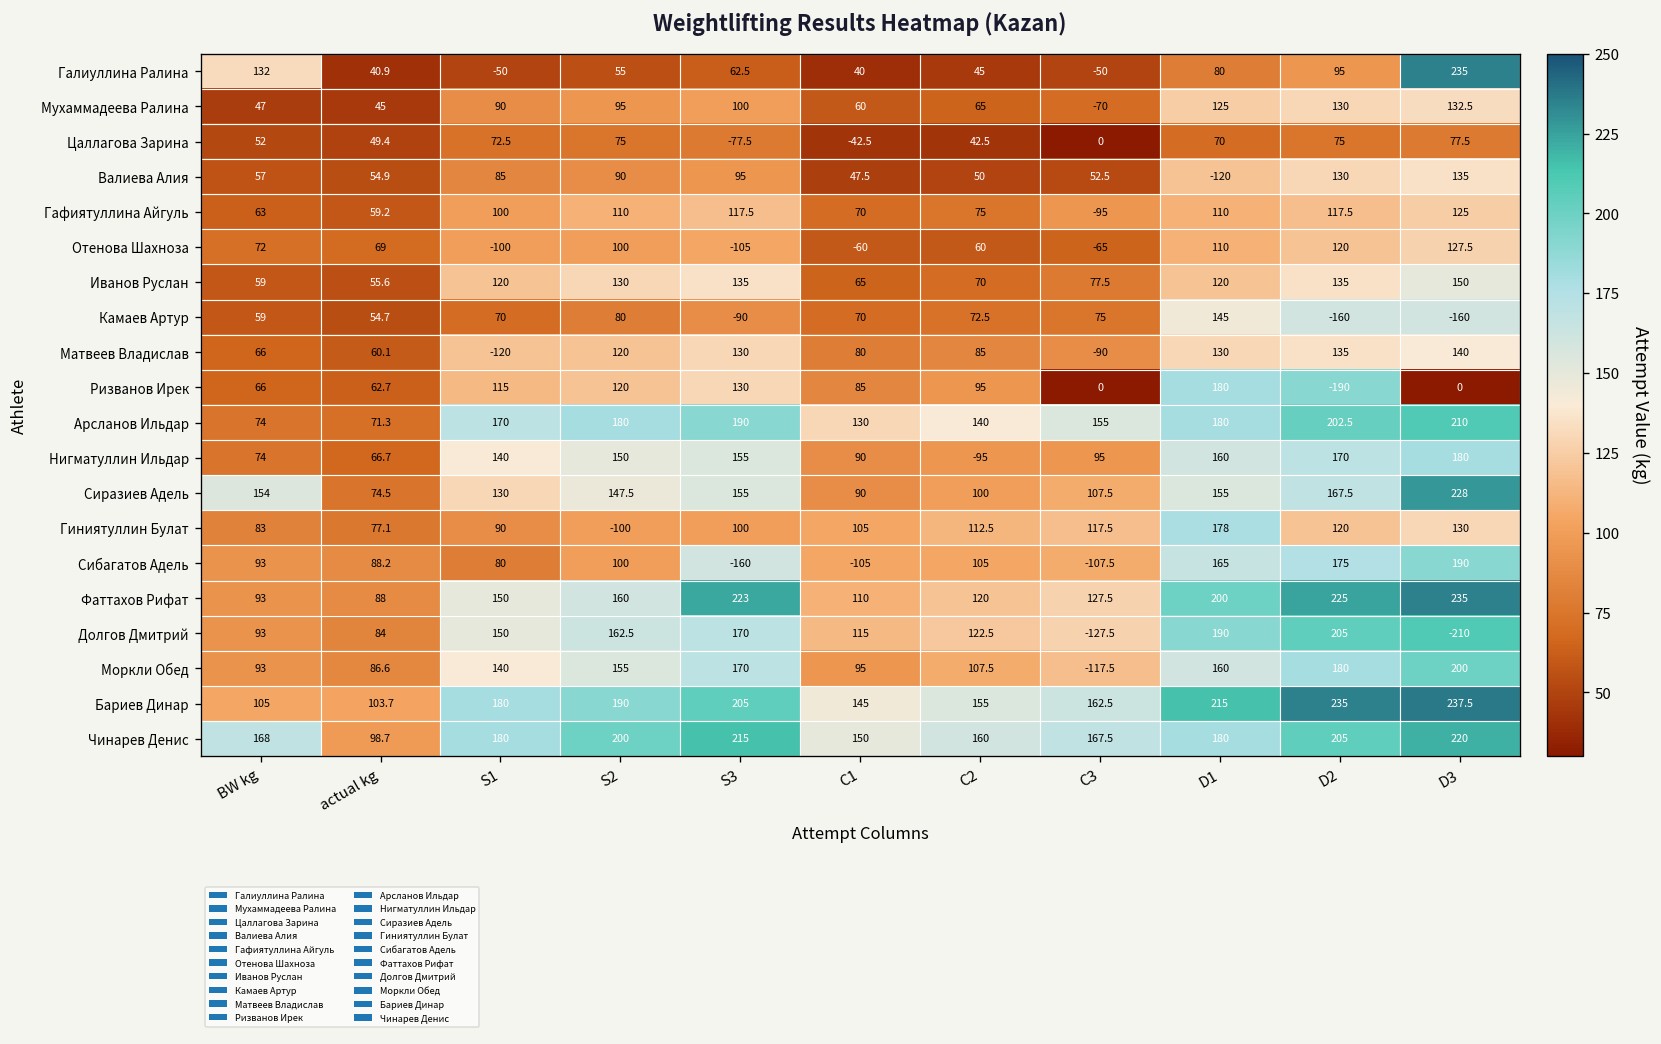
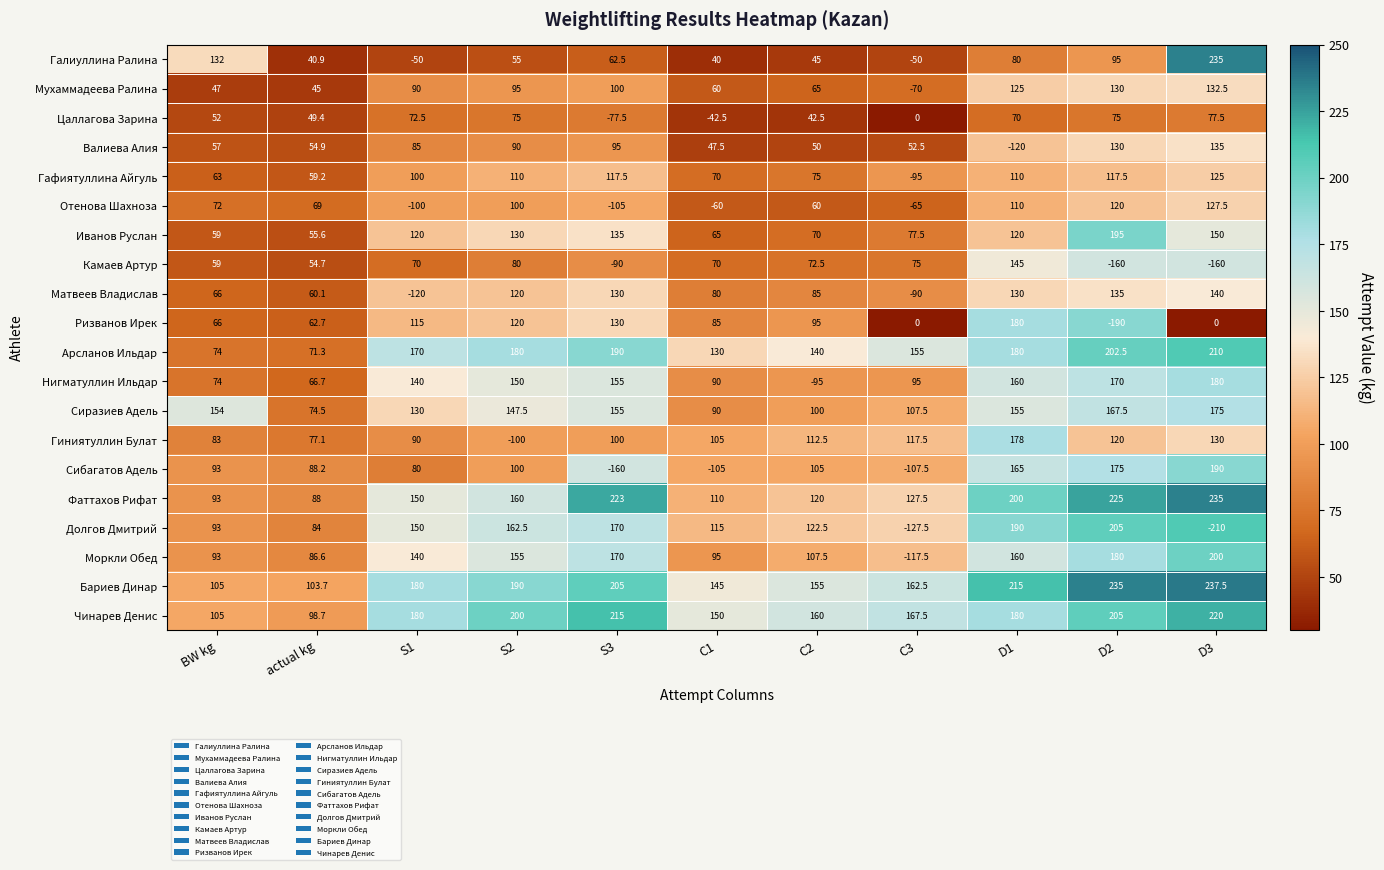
  {
    "Иванов Руслан": {
      "BW kg": 59,
      "actual kg": 55.6,
      "S1": 120,
      "S2": 130,
      "S3": 135,
      "C1": 65,
      "C2": 70,
      "C3": 77.5,
      "D1": 120,
-     "D2": 135,
+     "D2": 195,
      "D3": 150
    },
    "Сиразиев Адель": {
      "BW kg": 154,
      "actual kg": 74.5,
      "S1": 130,
      "S2": 147.5,
      "S3": 155,
      "C1": 90,
      "C2": 100,
      "C3": 107.5,
      "D1": 155,
      "D2": 167.5,
-     "D3": 228
+     "D3": 175
    },
    "Чинарев Денис": {
-     "BW kg": 168,
+     "BW kg": 105,
      "actual kg": 98.7,
      "S1": 180,
      "S2": 200,
      "S3": 215,
      "C1": 150,
      "C2": 160,
      "C3": 167.5,
      "D1": 180,
      "D2": 205,
      "D3": 220
    }
  }
